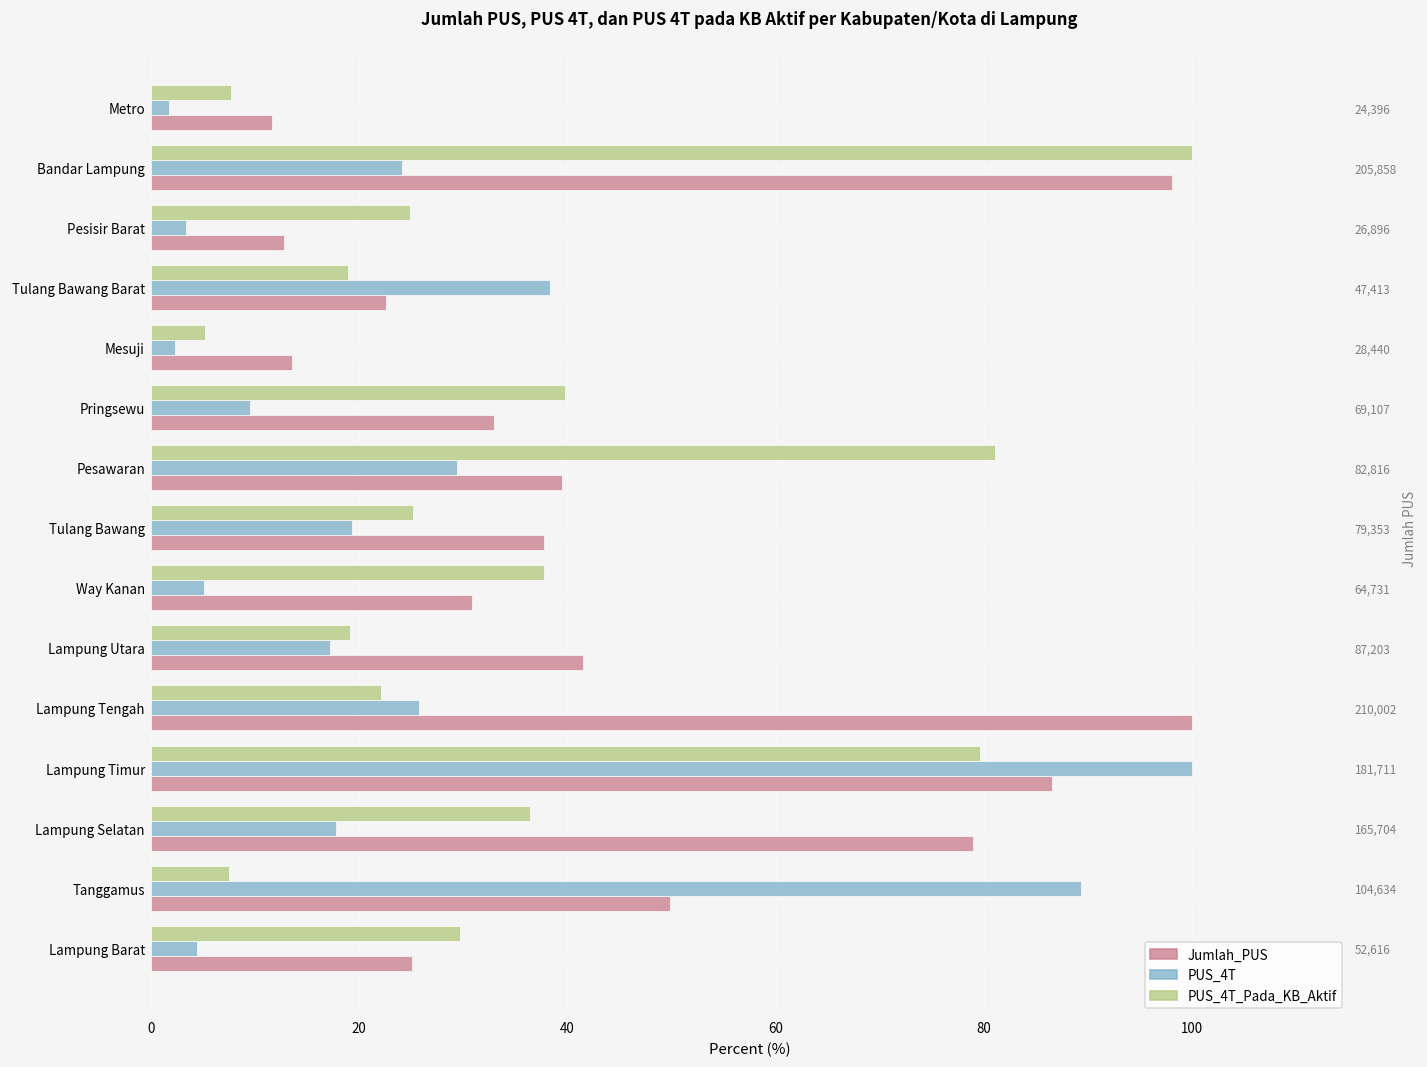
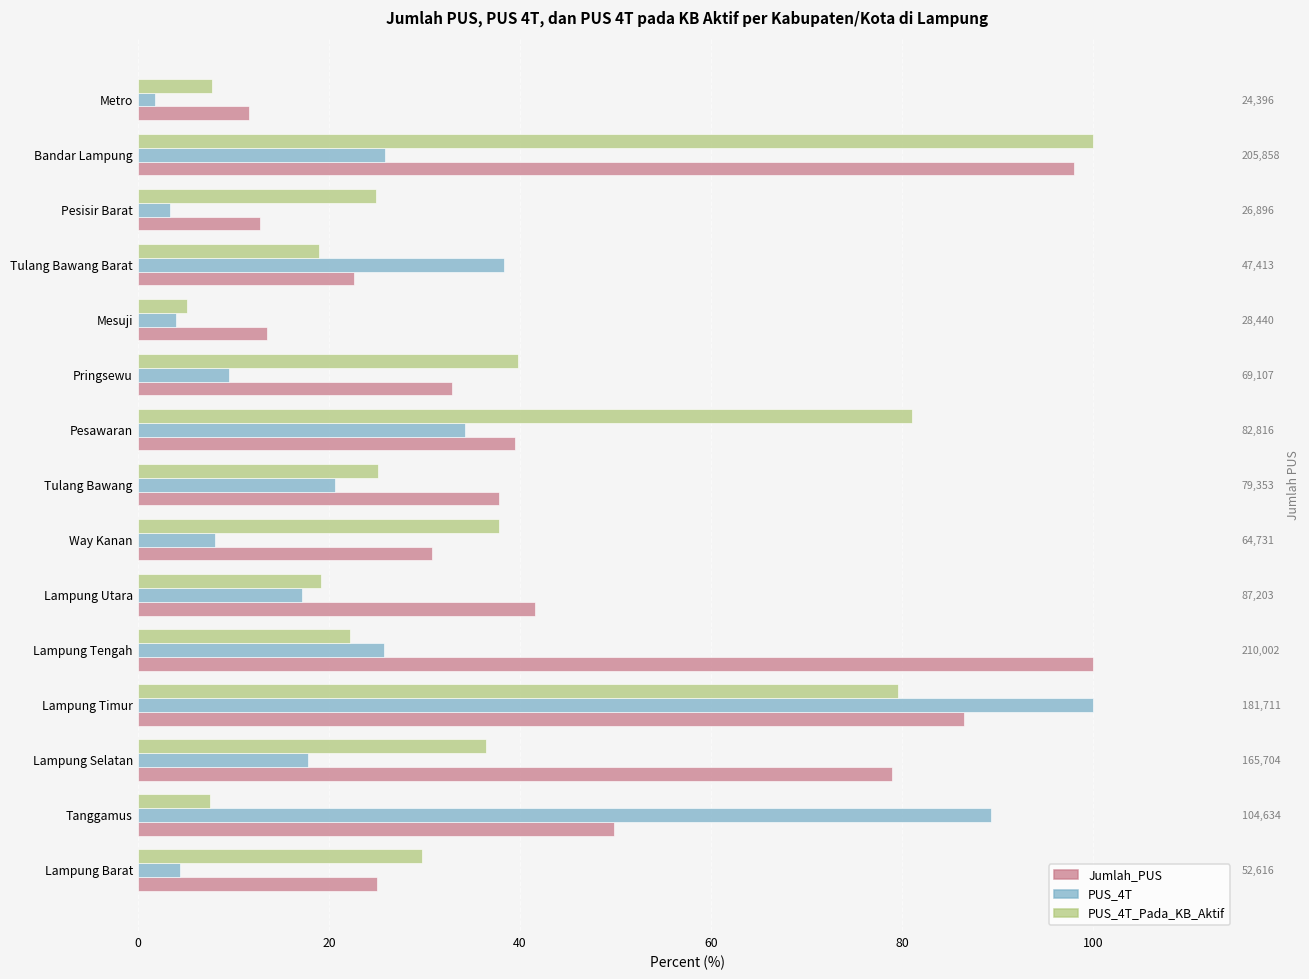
  {
    "PUS_4T": {
      "Metro": 2,
-     "Bandar Lampung": 24,
+     "Bandar Lampung": 26,
      "Pesisir Barat": 3,
      "Tulang Bawang Barat": 38,
-     "Mesuji": 2,
+     "Mesuji": 4,
      "Pringsewu": 10,
-     "Pesawaran": 29,
-     "Tulang Bawang": 19,
-     "Way Kanan": 5,
+     "Pesawaran": 34,
+     "Tulang Bawang": 21,
+     "Way Kanan": 8,
      "Lampung Utara": 17,
      "Lampung Tengah": 26,
      "Lampung Timur": 100,
      "Lampung Selatan": 18,
      "Tanggamus": 89,
      "Lampung Barat": 4
    }
  }
